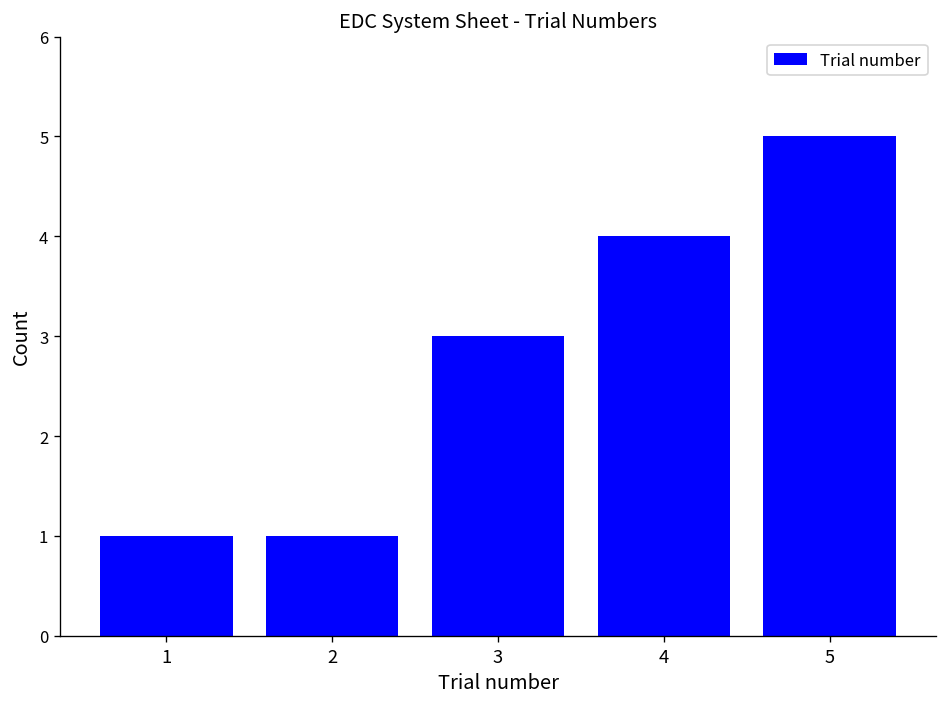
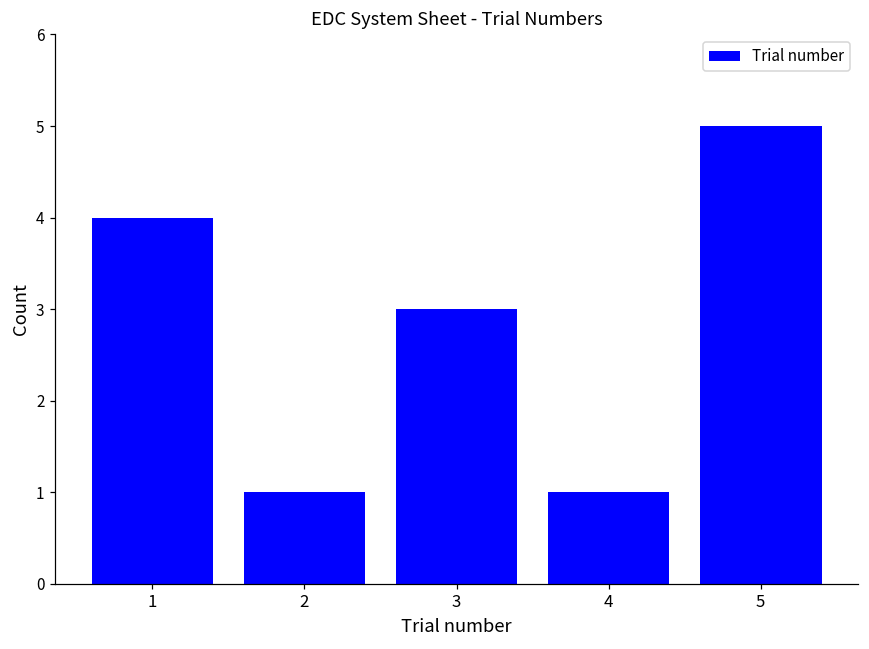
  {
-   "1": 1,
+   "1": 4,
    "2": 1,
    "3": 3,
-   "4": 4,
+   "4": 1,
    "5": 5
  }
